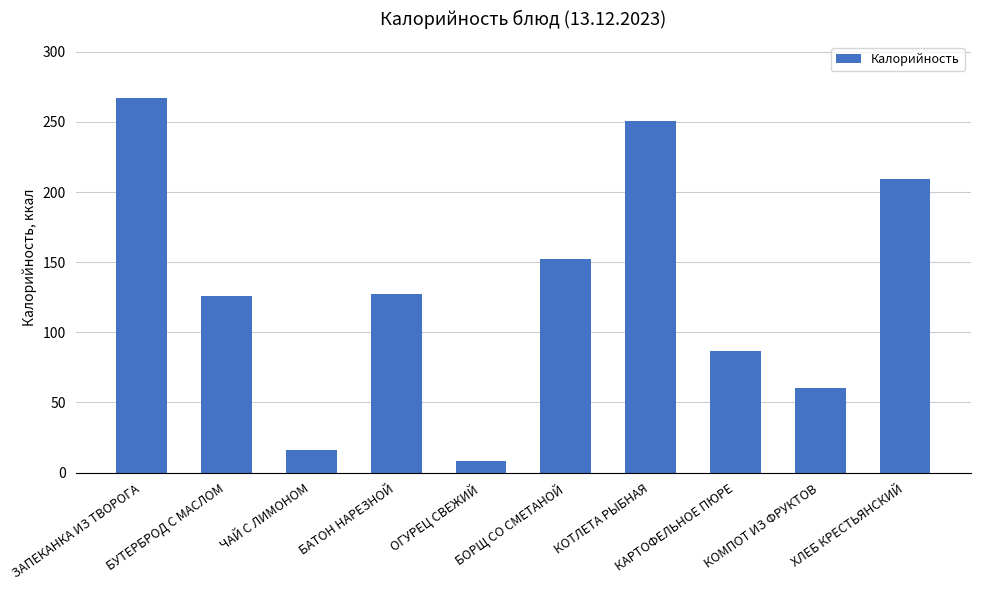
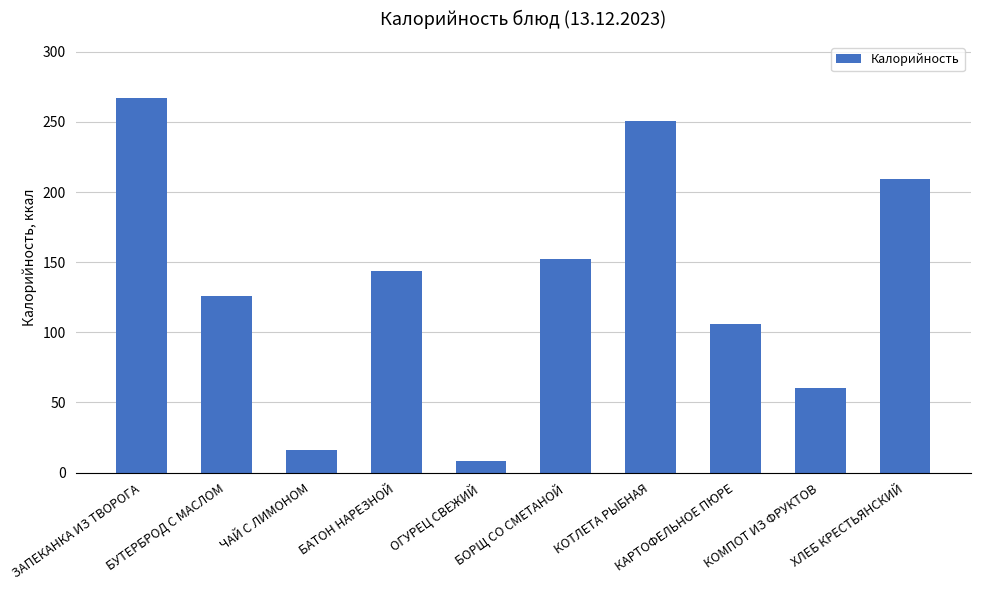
  {
    "ЗАПЕКАНКА ИЗ ТВОРОГА": 267,
    "БУТЕРБРОД С МАСЛОМ": 126,
    "ЧАЙ С ЛИМОНОМ": 16,
-   "БАТОН НАРЕЗНОЙ": 127,
+   "БАТОН НАРЕЗНОЙ": 144,
    "ОГУРЕЦ СВЕЖИЙ": 8,
    "БОРЩ СО СМЕТАНОЙ": 152,
    "КОТЛЕТА РЫБНАЯ": 251,
-   "КАРТОФЕЛЬНОЕ ПЮРЕ": 87,
+   "КАРТОФЕЛЬНОЕ ПЮРЕ": 106,
    "КОМПОТ ИЗ ФРУКТОВ": 60,
    "ХЛЕБ КРЕСТЬЯНСКИЙ": 209
  }
